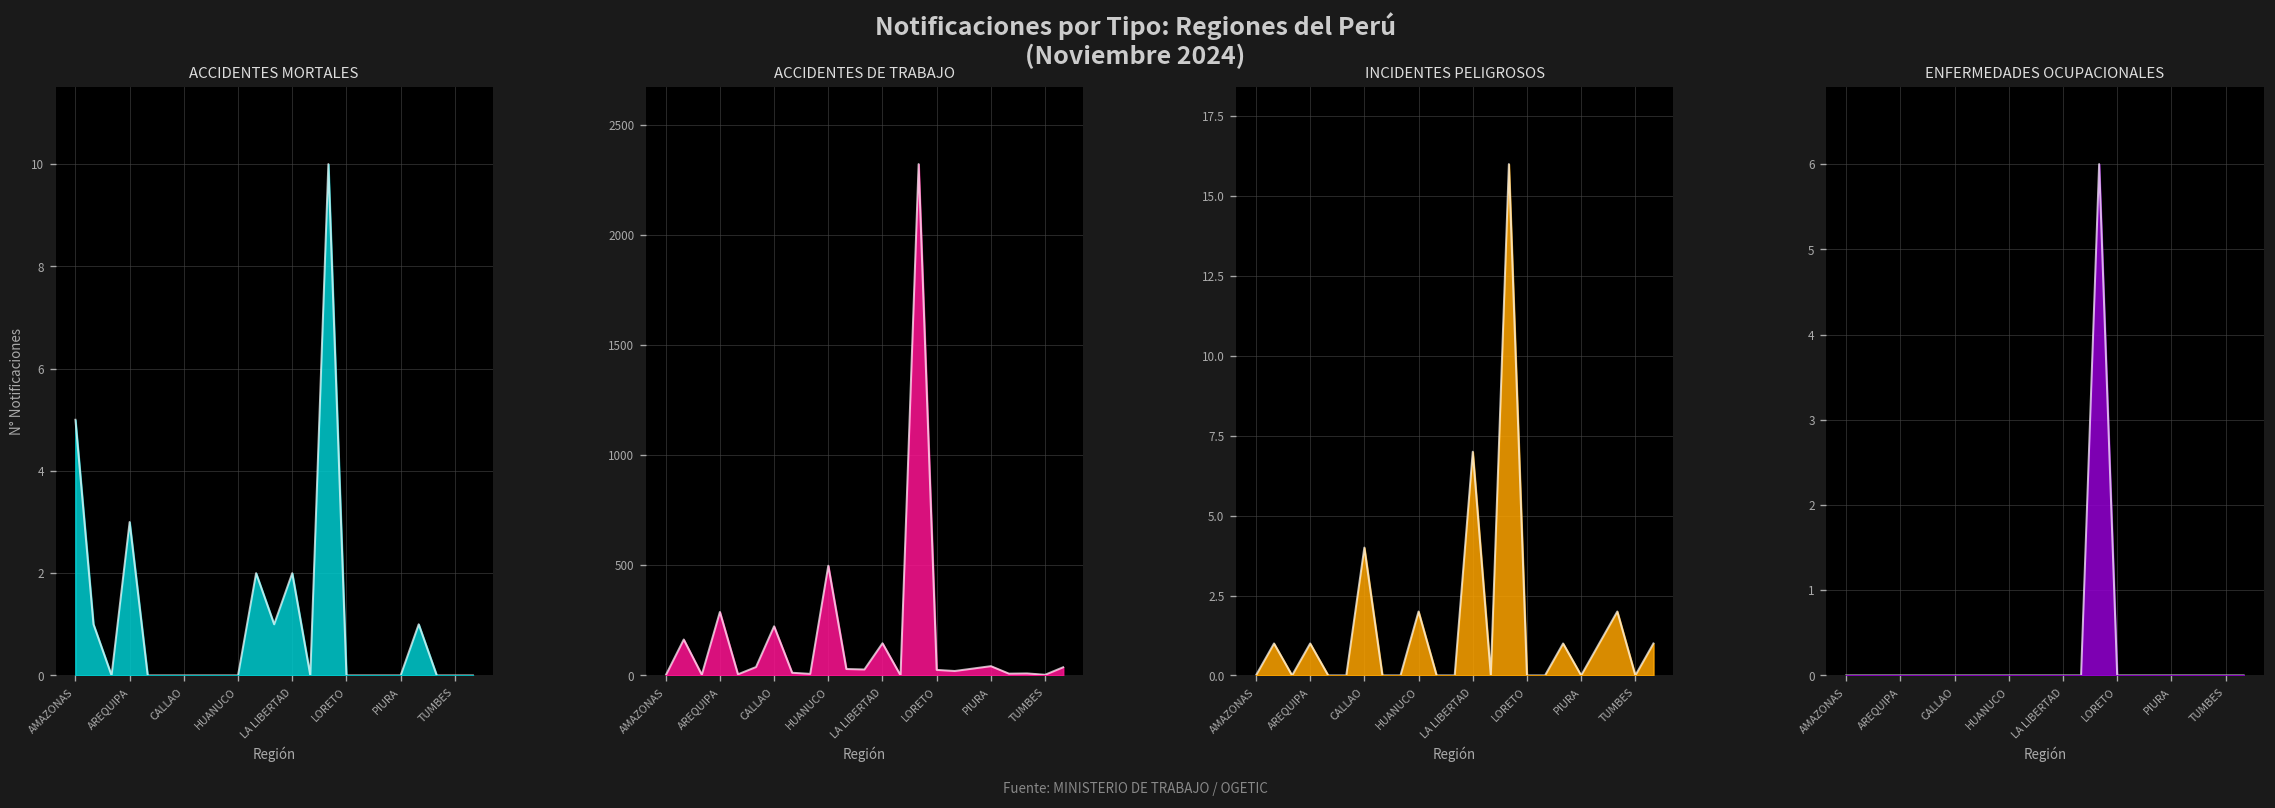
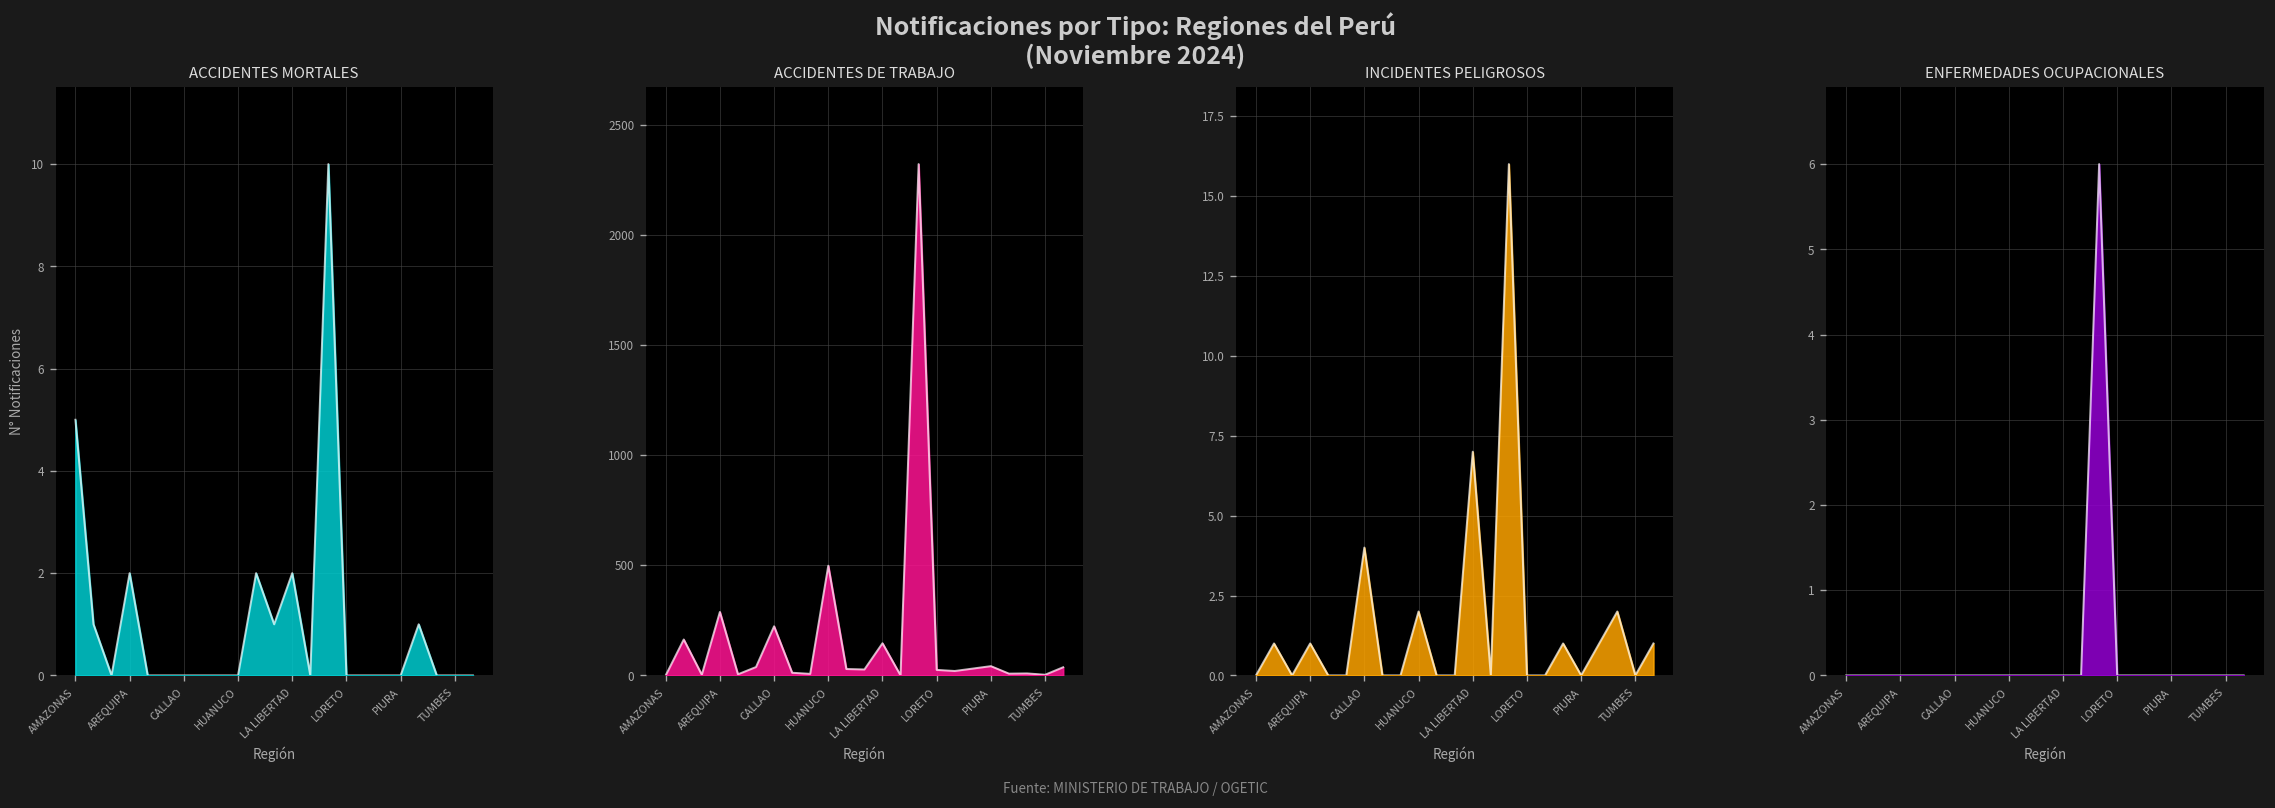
  {
    "ACCIDENTES MORTALES": {
      "AMAZONAS": 5,
-     "AREQUIPA": 3,
+     "AREQUIPA": 2,
      "CALLAO": 0,
      "HUANUCO": 0,
      "LA LIBERTAD": 2,
      "LORETO": 0,
      "PIURA": 0,
      "TUMBES": 0
    },
    "ACCIDENTES DE TRABAJO": {
      "AMAZONAS": 0,
      "AREQUIPA": 290,
      "CALLAO": 220,
      "HUANUCO": 500,
      "LA LIBERTAD": 150,
      "LORETO": 30,
      "PIURA": 40,
      "TUMBES": 0
    },
    "INCIDENTES PELIGROSOS": {
      "AMAZONAS": 0.0,
      "AREQUIPA": 1.0,
      "CALLAO": 4.0,
      "HUANUCO": 2.0,
      "LA LIBERTAD": 7.0,
      "LORETO": 0.0,
      "PIURA": 0.0,
      "TUMBES": 0.0
    },
    "ENFERMEDADES OCUPACIONALES": {
      "AMAZONAS": 0.0,
      "AREQUIPA": 0.0,
      "CALLAO": 0.0,
      "HUANUCO": 0.0,
      "LA LIBERTAD": 0.0,
      "LORETO": 0.0,
      "PIURA": 0.0,
      "TUMBES": 0.0
    }
  }
